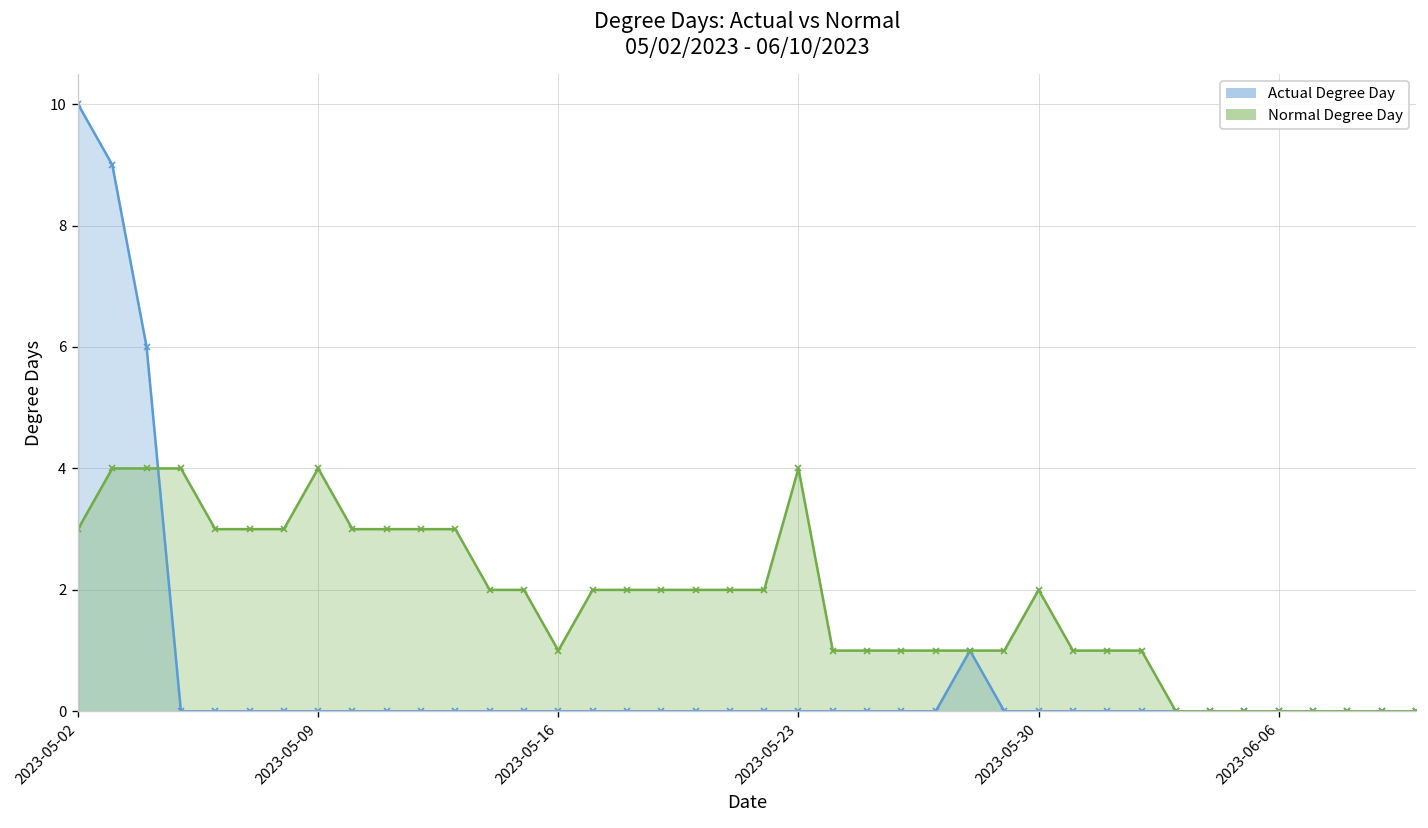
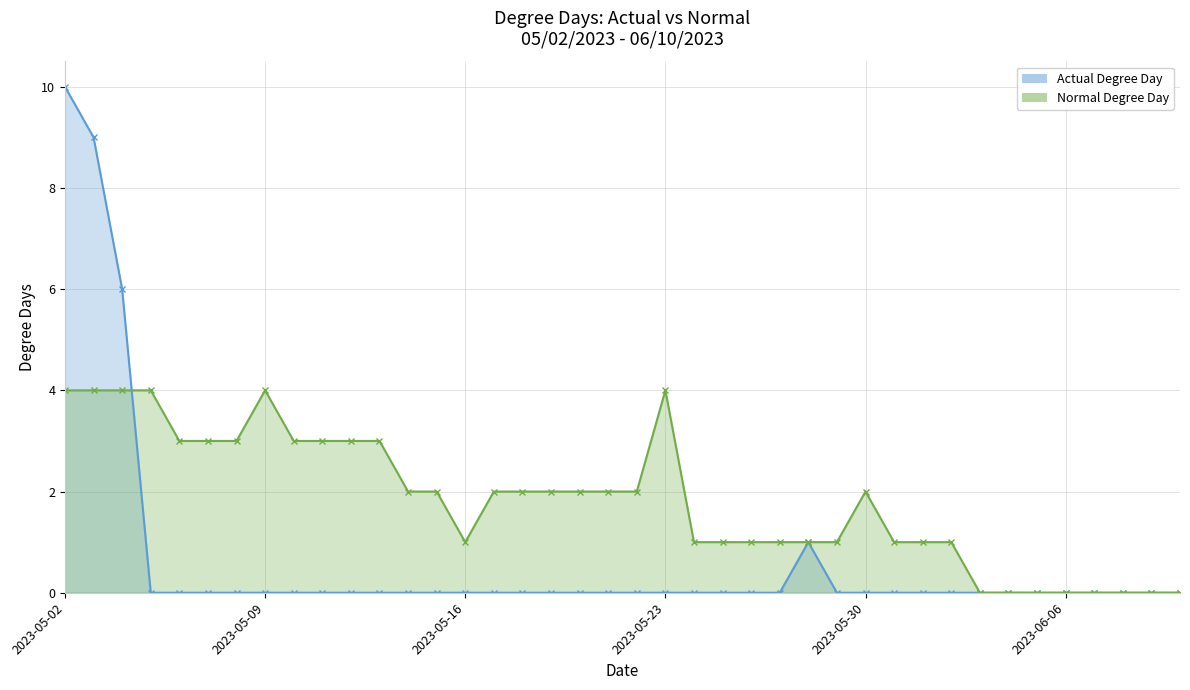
  {
    "Actual Degree Day": {
      "2023-05-02": 10,
      "2023-05-09": 0,
      "2023-05-16": 0,
      "2023-05-23": 0,
      "2023-05-30": 0
    },
    "Normal Degree Day": {
-     "2023-05-02": 3,
+     "2023-05-02": 4,
      "2023-05-09": 4,
      "2023-05-16": 1,
      "2023-05-23": 4,
      "2023-05-30": 2
    }
  }
